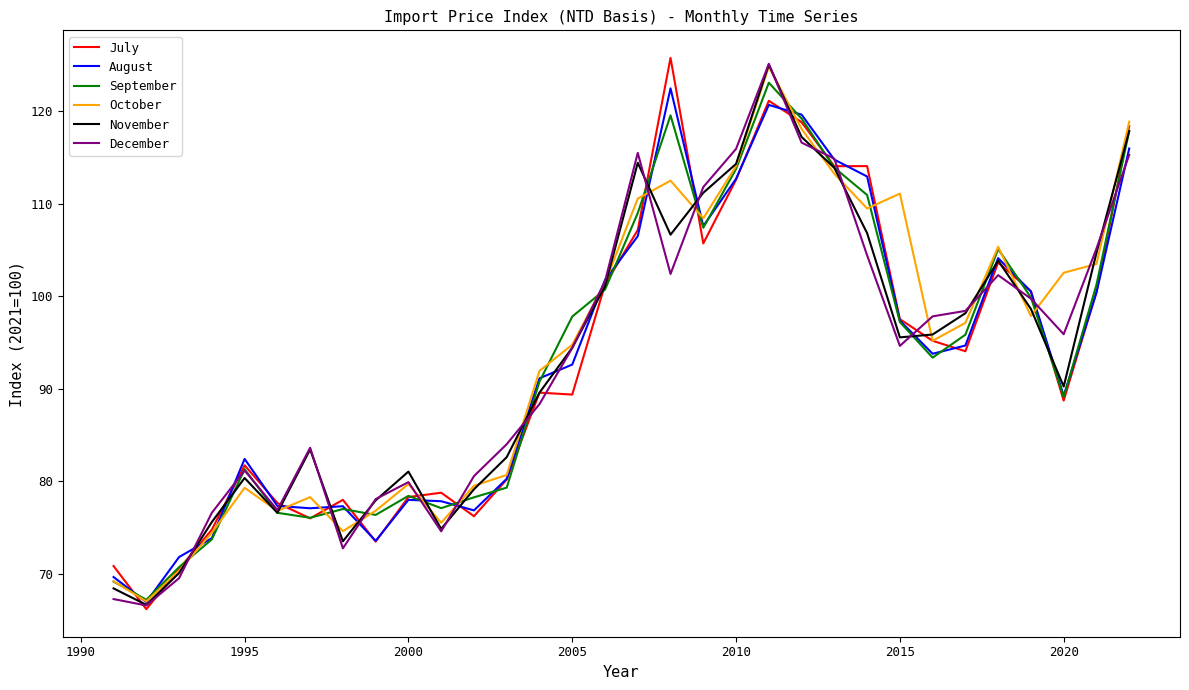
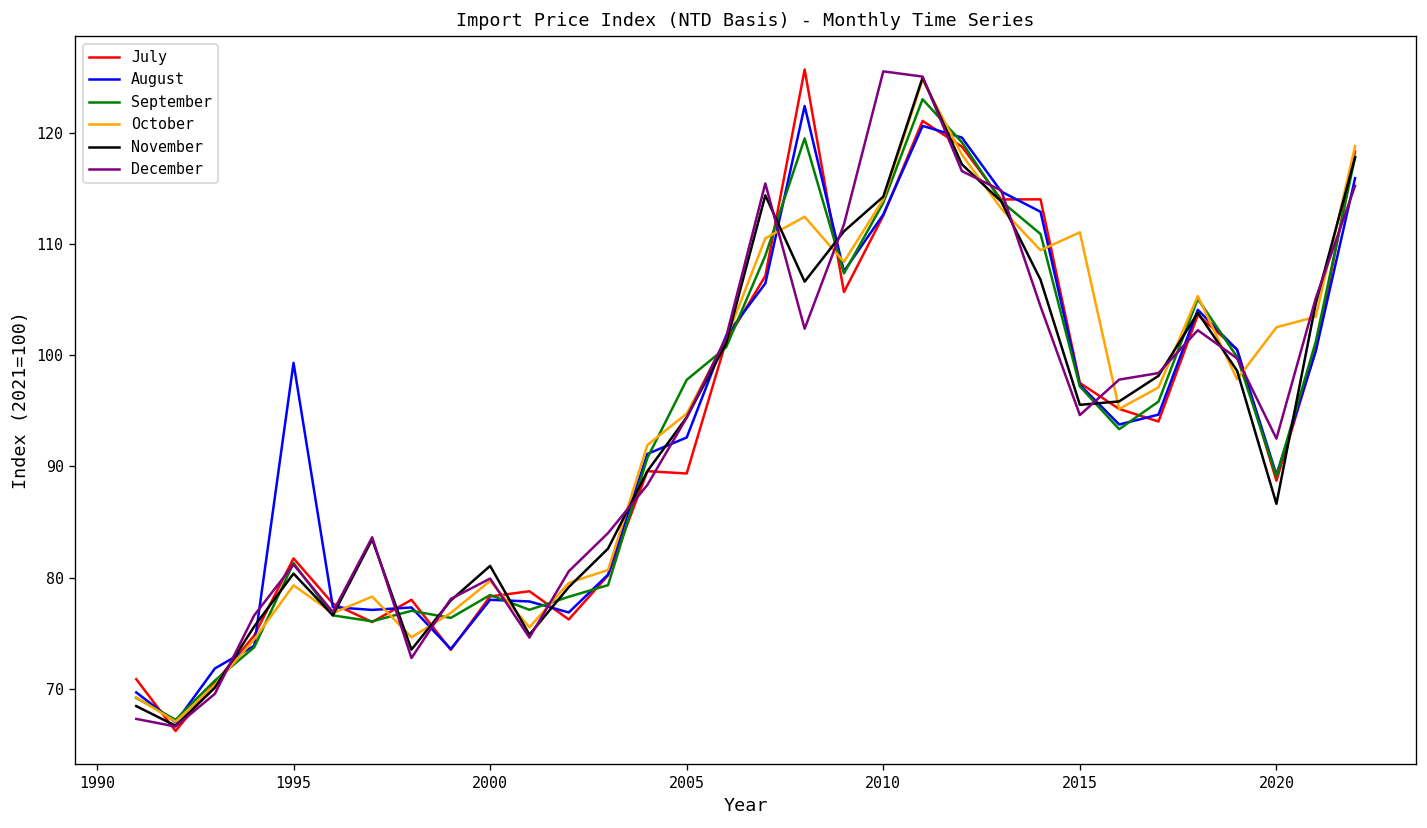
  {
    "July": {
      "1995": 82,
      "2005": 89,
      "2020": 89
    },
    "August": {
-     "1995": 82,
+     "1995": 99,
      "2000": 78,
      "2005": 93
    },
    "September": {
      "2005": 98,
      "2010": 114
    },
    "October": {
      "1995": 79,
      "2005": 95,
      "2015": 111,
      "2020": 103
    },
    "November": {
      "1995": 80,
      "2000": 81,
      "2015": 96,
-     "2020": 90
+     "2020": 87
    },
    "December": {
-     "2010": 116,
+     "2010": 126,
      "2015": 95,
-     "2020": 96
+     "2020": 93
    }
  }
